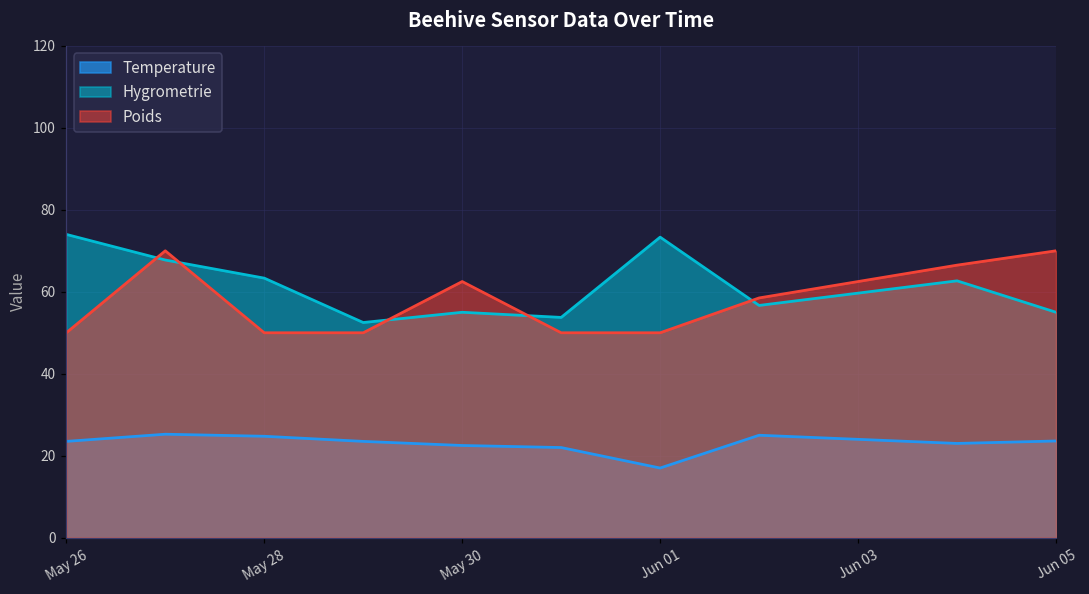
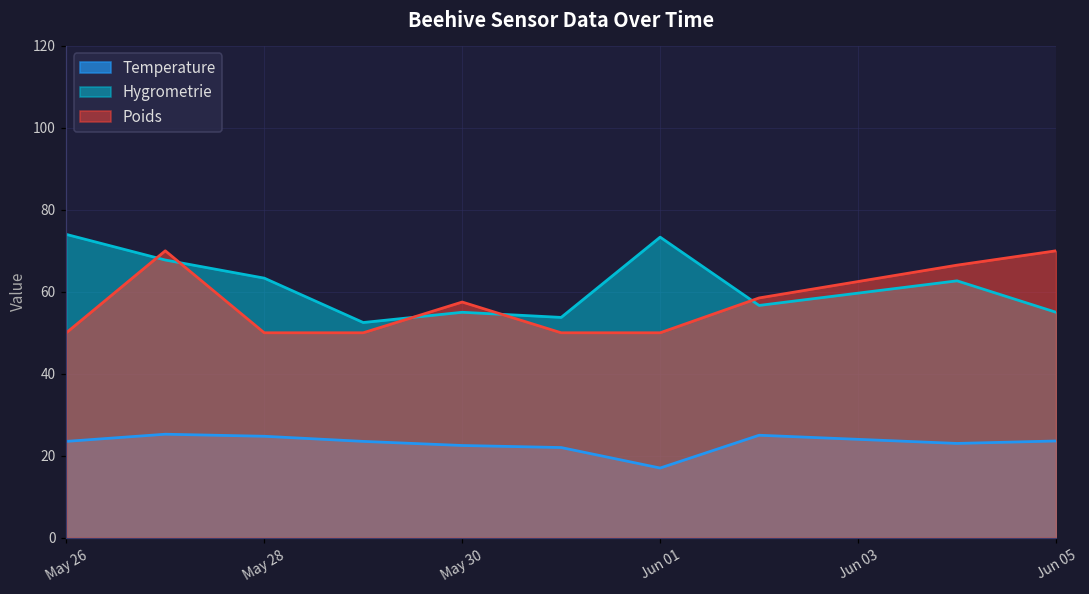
  {
    "Poids": {
      "May 26": 50,
      "May 28": 50,
-     "May 30": 63,
+     "May 30": 58,
      "Jun 01": 50,
      "Jun 05": 70
    }
  }
